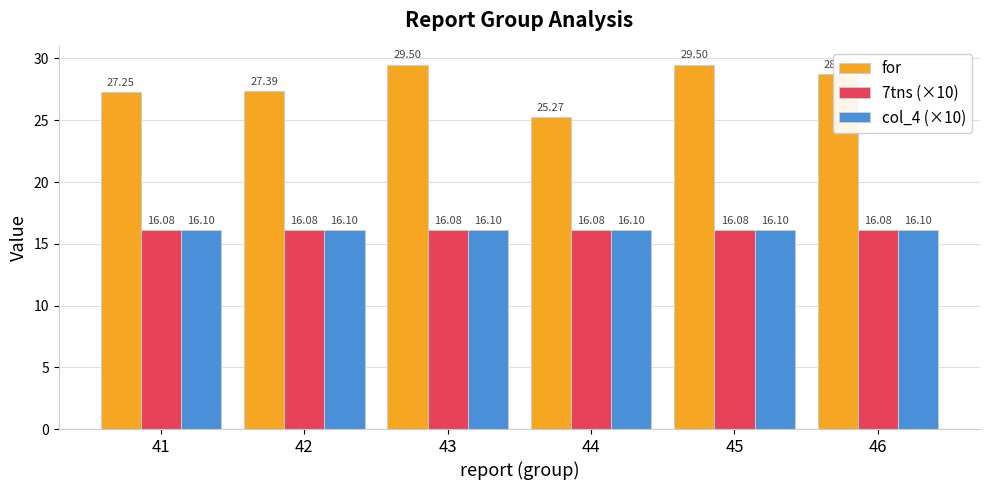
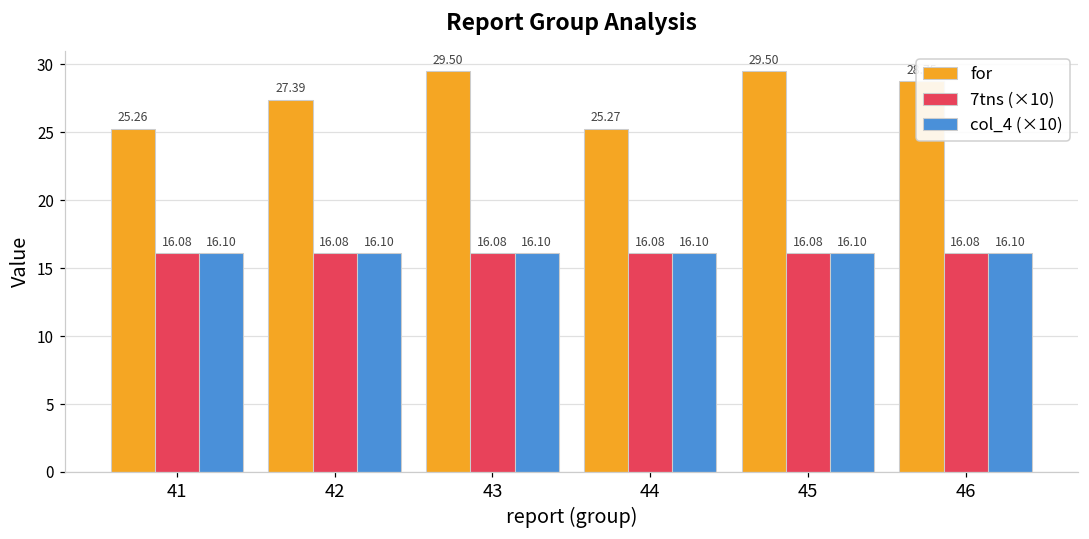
  {
    "for": {
-     "41": 27.25,
+     "41": 25.26,
      "42": 27.39,
      "43": 29.50,
      "44": 25.27,
      "45": 29.50
    },
    "7tns (×10)": {
      "41": 16.08,
      "42": 16.08,
      "43": 16.08,
      "44": 16.08,
      "45": 16.08,
      "46": 16.08
    },
    "col_4 (×10)": {
      "41": 16.10,
      "42": 16.10,
      "43": 16.10,
      "44": 16.10,
      "45": 16.10,
      "46": 16.10
    }
  }
